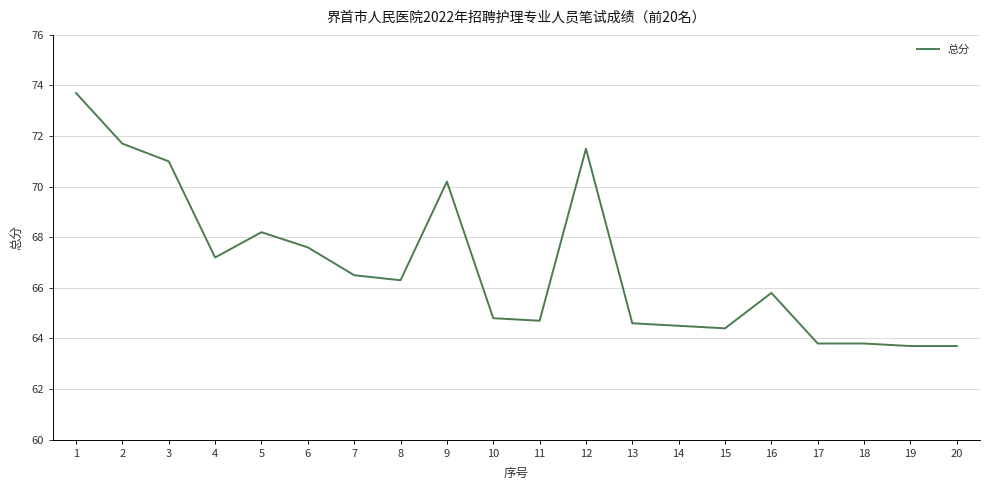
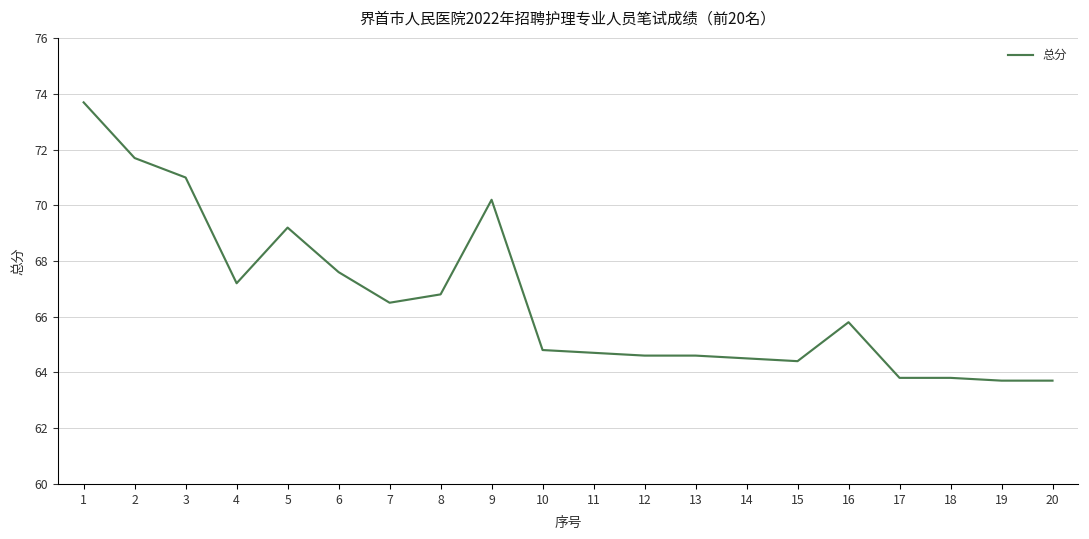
  {
    "1": 73.7,
    "2": 71.7,
    "3": 71.0,
    "4": 67.2,
-   "5": 68.2,
+   "5": 69.2,
    "6": 67.6,
    "7": 66.5,
-   "8": 66.3,
+   "8": 66.8,
    "9": 70.2,
    "10": 64.8,
    "11": 64.7,
-   "12": 71.5,
+   "12": 64.6,
    "13": 64.6,
    "14": 64.5,
    "15": 64.4,
    "16": 65.8,
    "17": 63.8,
    "18": 63.8,
    "19": 63.7,
    "20": 63.7
  }
